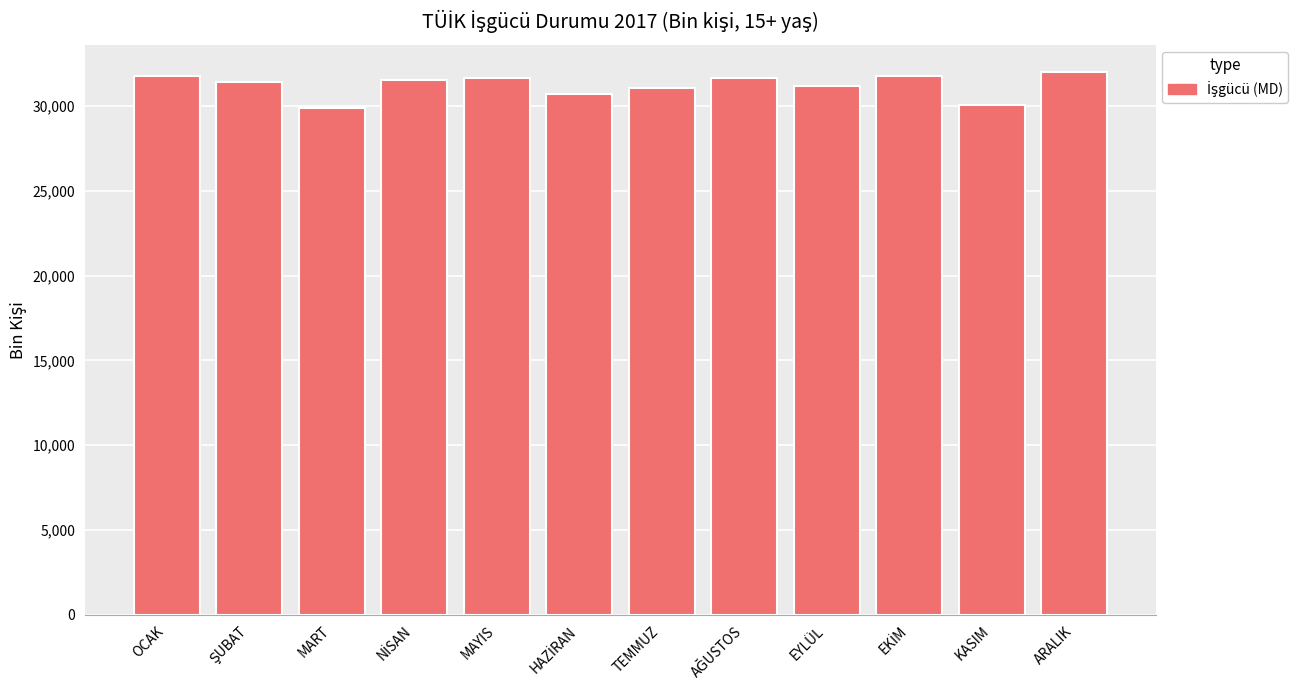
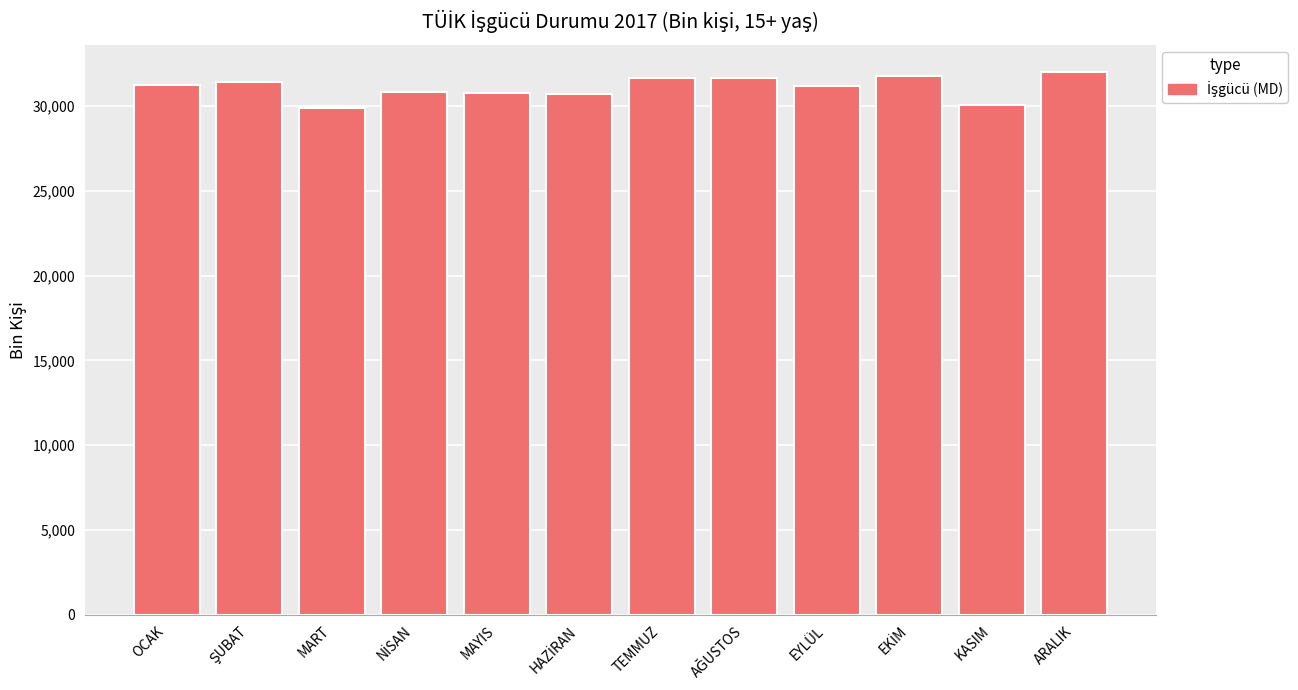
  {
-   "OCAK": "31,700",
+   "OCAK": "31,200",
    "ŞUBAT": "31,400",
    "MART": "29,900",
-   "NİSAN": "31,500",
-   "MAYIS": "31,600",
+   "NİSAN": "30,800",
+   "MAYIS": "30,800",
    "HAZİRAN": "30,700",
-   "TEMMUZ": "31,100",
+   "TEMMUZ": "31,600",
    "AĞUSTOS": "31,700",
    "EYLÜL": "31,100",
    "EKİM": "31,800",
    "KASIM": "30,100",
    "ARALIK": "32,000"
  }
